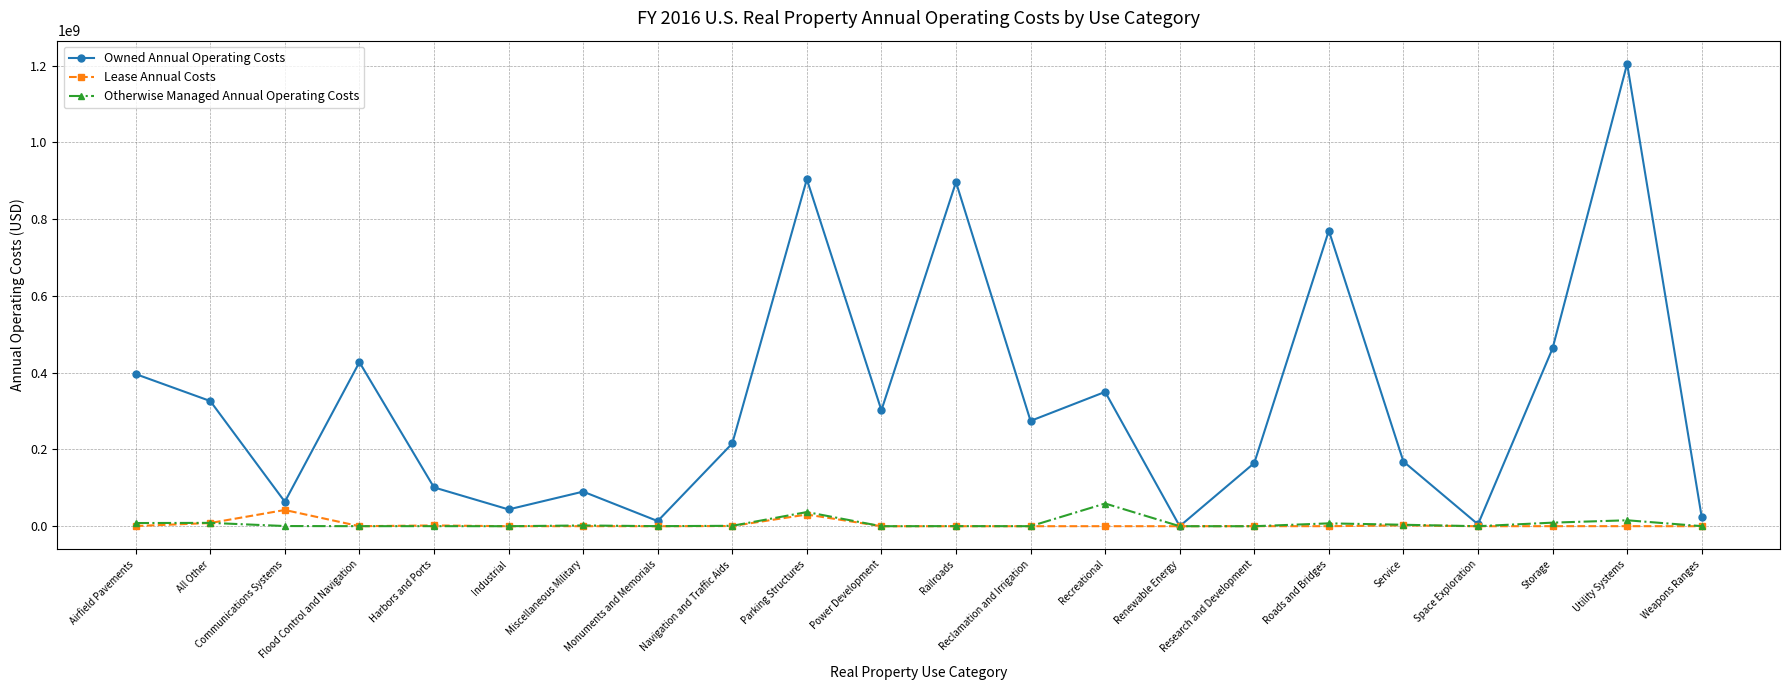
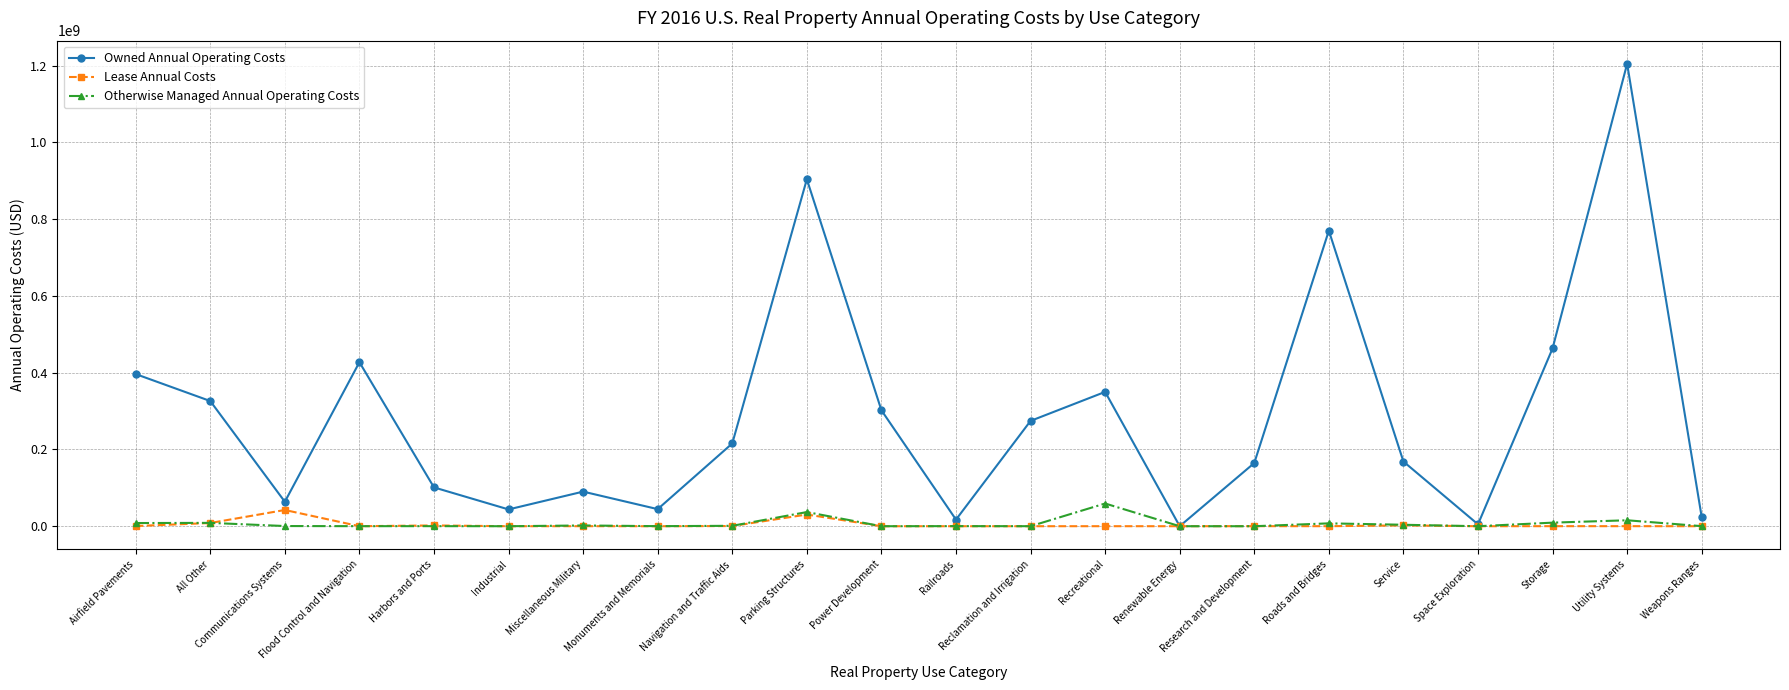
  {
    "Owned Annual Operating Costs": {
      "Airfield Pavements": 400000000,
      "All Other": 330000000,
      "Communications Systems": 60000000,
      "Flood Control and Navigation": 430000000,
      "Harbors and Ports": 100000000,
      "Industrial": 40000000,
      "Miscellaneous Military": 90000000,
-     "Monuments and Memorials": 10000000,
+     "Monuments and Memorials": 40000000,
      "Navigation and Traffic Aids": 220000000,
      "Parking Structures": 900000000,
      "Power Development": 300000000,
-     "Railroads": 900000000,
+     "Railroads": 20000000,
      "Reclamation and Irrigation": 270000000,
      "Recreational": 350000000,
      "Research and Development": 160000000,
      "Roads and Bridges": 770000000,
      "Service": 170000000,
      "Storage": 460000000,
      "Utility Systems": 1200000000,
      "Weapons Ranges": 20000000
    },
    "Lease Annual Costs": {
      "Airfield Pavements": 0,
      "Communications Systems": 40000000,
      "Recreational": 0,
      "Roads and Bridges": 0,
      "Storage": 0,
      "Utility Systems": 0
    },
    "Otherwise Managed Annual Operating Costs": {
      "Airfield Pavements": 10000000,
      "Communications Systems": 0,
      "Recreational": 60000000,
      "Roads and Bridges": 10000000,
      "Storage": 10000000,
      "Utility Systems": 20000000
    }
  }
